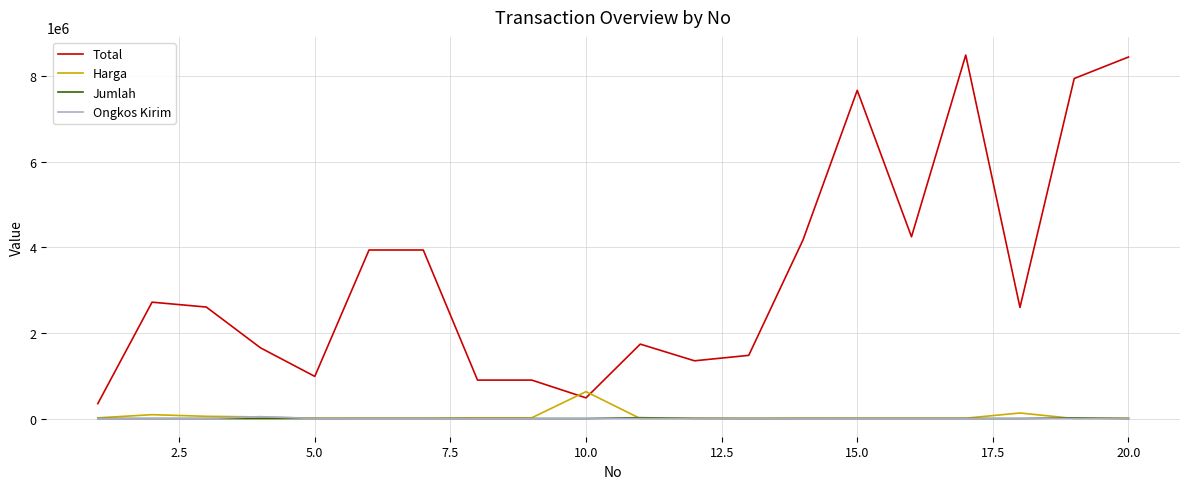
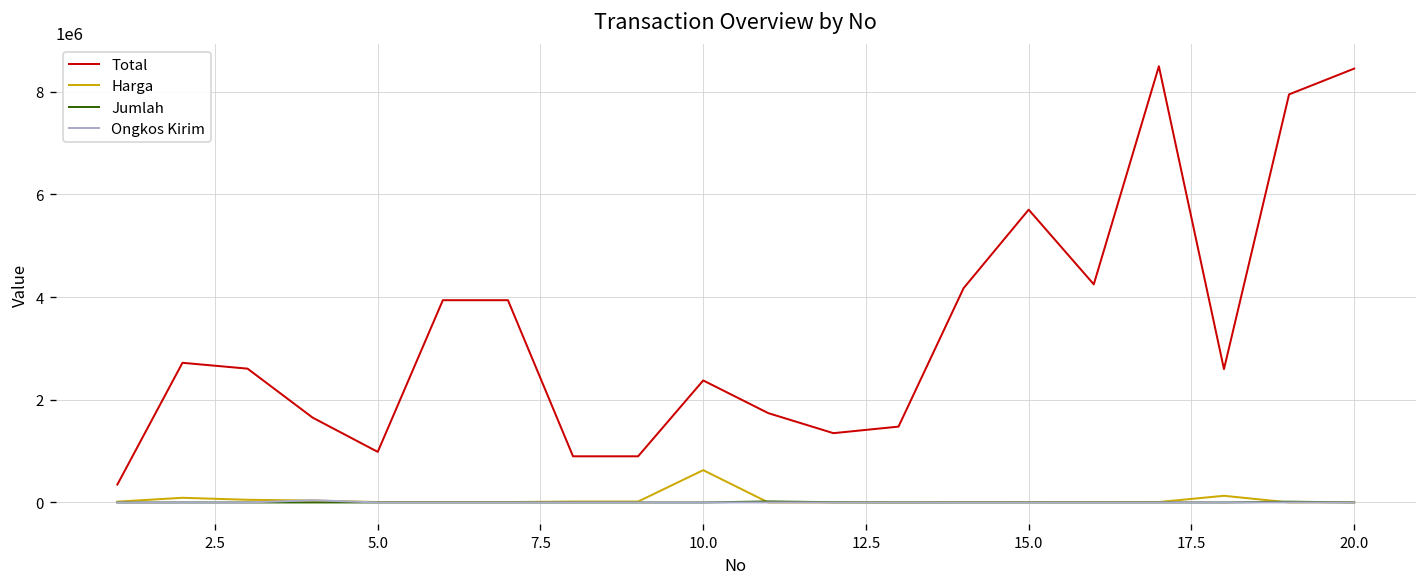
  {
    "Total": {
      "5.0": 1000000,
-     "10.0": 500000,
-     "15.0": 7700000,
+     "10.0": 2400000,
+     "15.0": 5700000,
      "20.0": 8500000
    },
    "Harga": {
      "10.0": 600000
    }
  }
